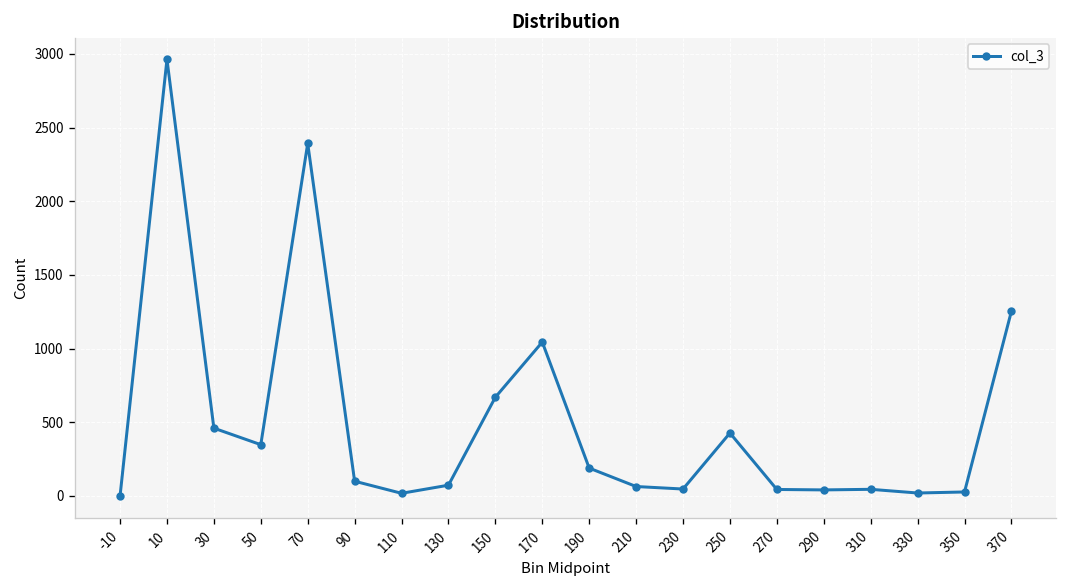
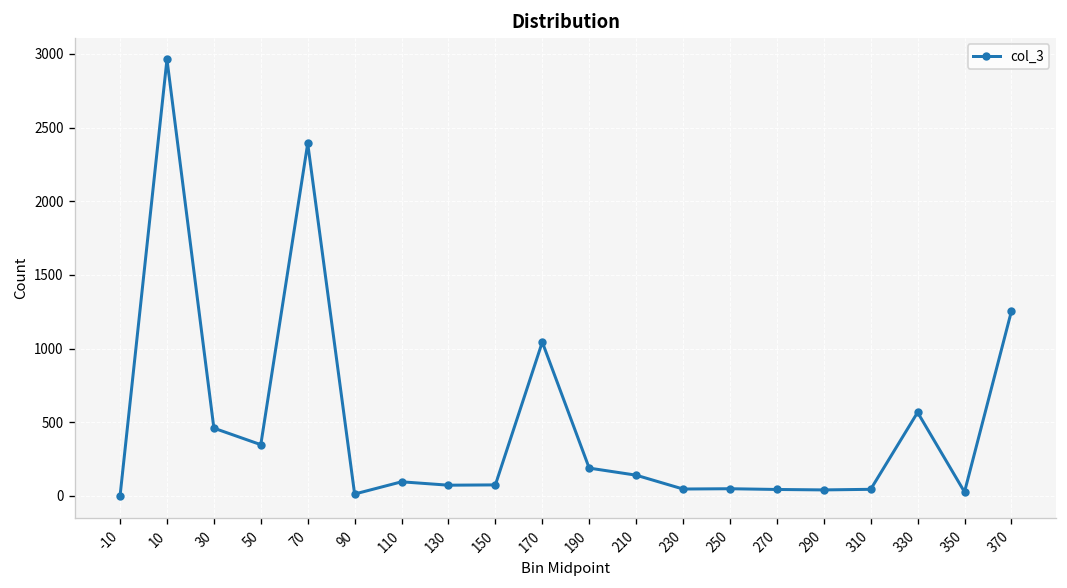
  {
    "-10": 0,
    "10": 2960,
    "30": 460,
    "50": 350,
    "70": 2390,
-   "90": 100,
-   "110": 20,
+   "90": 10,
+   "110": 100,
    "130": 70,
-   "150": 670,
+   "150": 80,
    "170": 1040,
    "190": 190,
-   "210": 60,
+   "210": 140,
    "230": 50,
-   "250": 430,
+   "250": 50,
    "270": 40,
    "290": 40,
    "310": 50,
-   "330": 20,
+   "330": 570,
    "350": 30,
    "370": 1250
  }
